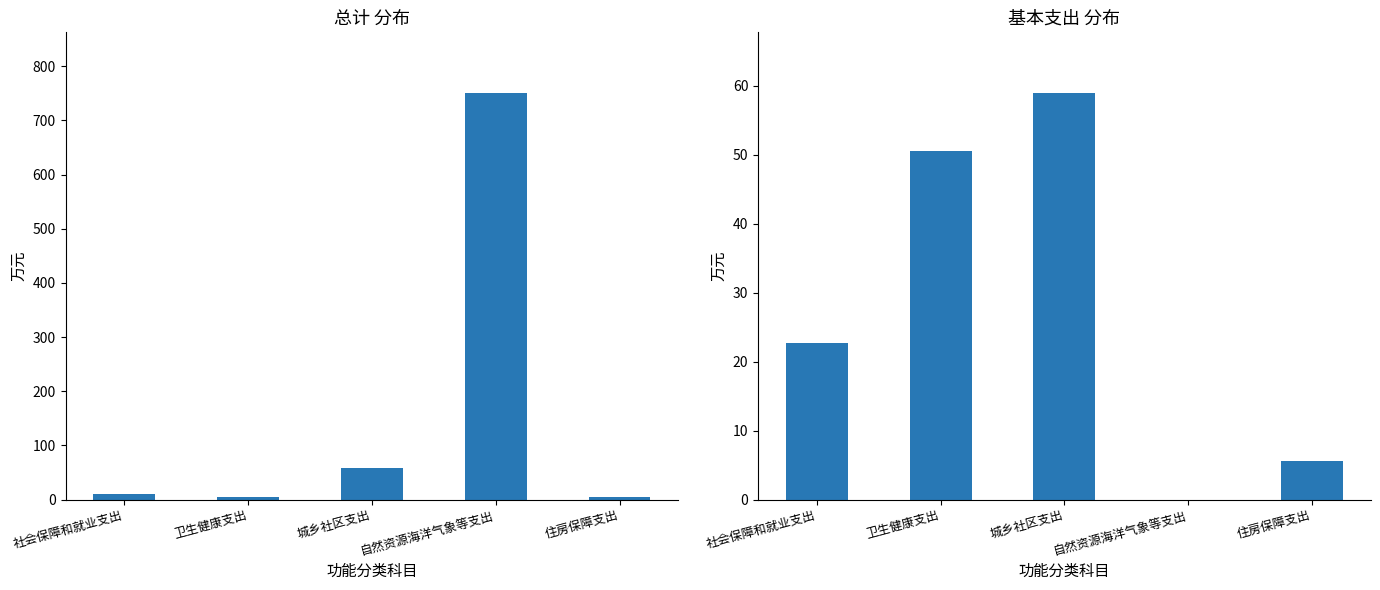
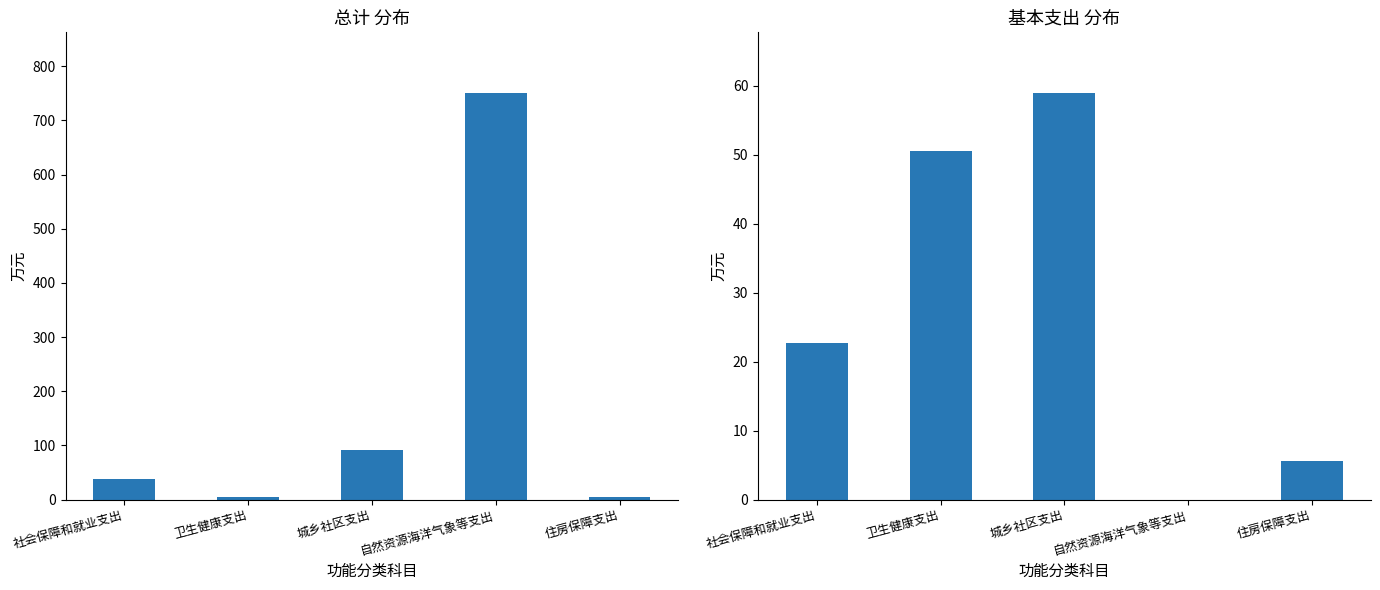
  {
    "总计 分布": {
-     "社会保障和就业支出": 10,
+     "社会保障和就业支出": 40,
      "卫生健康支出": 0,
-     "城乡社区支出": 60,
+     "城乡社区支出": 90,
      "自然资源海洋气象等支出": 750,
      "住房保障支出": 10
    },
    "基本支出 分布": {
      "社会保障和就业支出": 23,
      "卫生健康支出": 50,
      "城乡社区支出": 59,
      "自然资源海洋气象等支出": 0,
      "住房保障支出": 6
    }
  }
